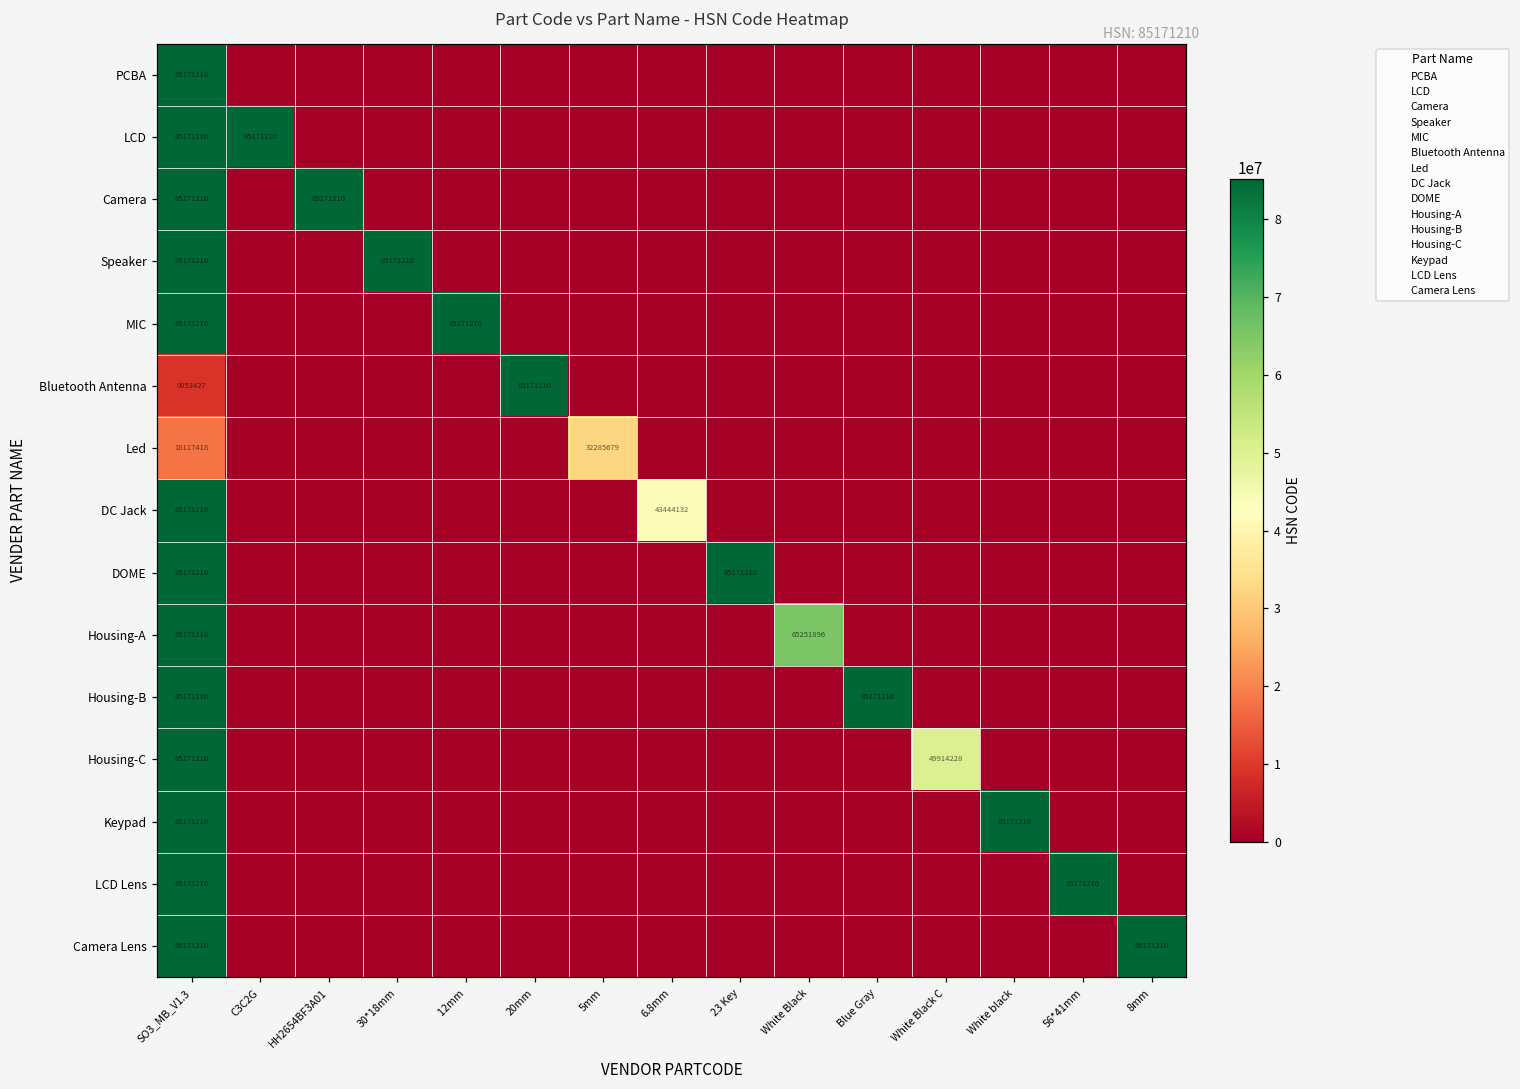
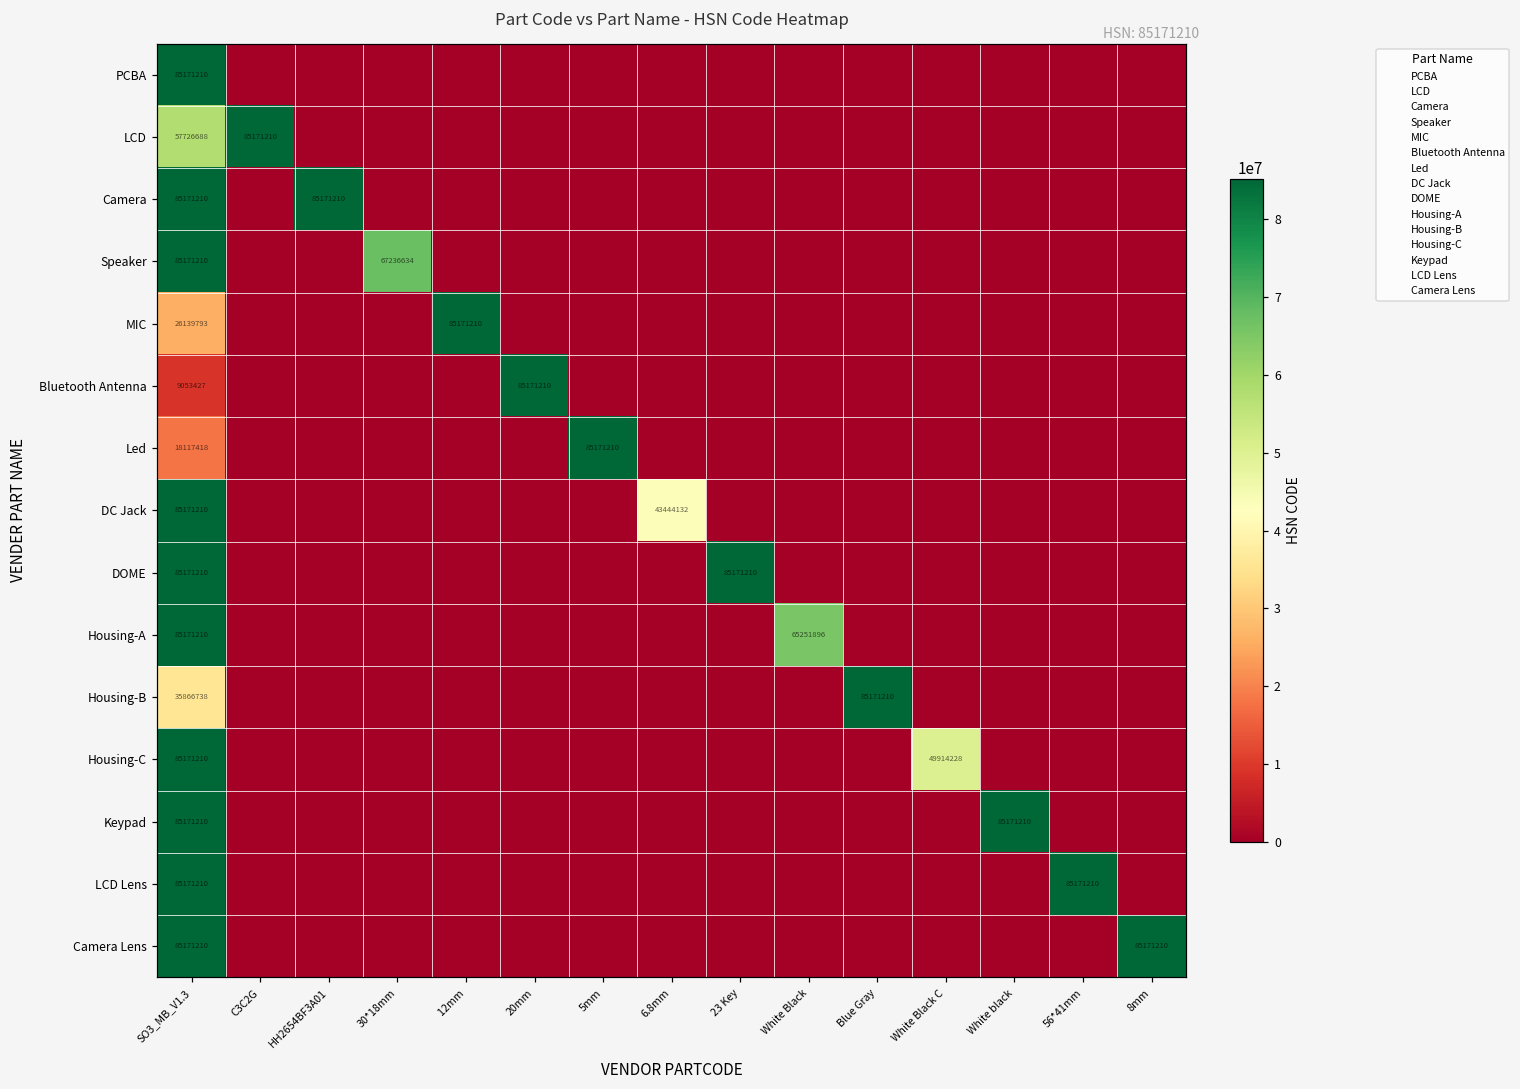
  {
    "PCBA": {
      "SO3_MB_V1.3": 85171210
    },
    "LCD": {
-     "SO3_MB_V1.3": 85171210,
+     "SO3_MB_V1.3": 57726688,
      "C3C2G": 85171210
    },
    "Camera": {
      "SO3_MB_V1.3": 85171210,
      "HH2654BF3A01": 85171210
    },
    "Speaker": {
      "SO3_MB_V1.3": 85171210,
-     "30*18mm": 85171210
+     "30*18mm": 67236634
    },
    "MIC": {
-     "SO3_MB_V1.3": 85171210,
+     "SO3_MB_V1.3": 26139793,
      "12mm": 85171210
    },
    "Bluetooth Antenna": {
      "SO3_MB_V1.3": 9053427,
      "20mm": 85171210
    },
    "Led": {
      "SO3_MB_V1.3": 18117418,
-     "5mm": 32285679
+     "5mm": 85171210
    },
    "DC Jack": {
      "SO3_MB_V1.3": 85171210,
      "6.8mm": 43444132
    },
    "DOME": {
      "SO3_MB_V1.3": 85171210,
      "23 Key": 85171210
    },
    "Housing-A": {
      "SO3_MB_V1.3": 85171210,
      "White Black": 65251896
    },
    "Housing-B": {
-     "SO3_MB_V1.3": 85171210,
+     "SO3_MB_V1.3": 35866738,
      "Blue Gray": 85171210
    },
    "Housing-C": {
      "SO3_MB_V1.3": 85171210,
      "White Black C": 49914228
    },
    "Keypad": {
      "SO3_MB_V1.3": 85171210,
      "White black": 85171210
    },
    "LCD Lens": {
      "SO3_MB_V1.3": 85171210,
      "56*41mm": 85171210
    },
    "Camera Lens": {
      "SO3_MB_V1.3": 85171210,
      "8mm": 85171210
    }
  }
